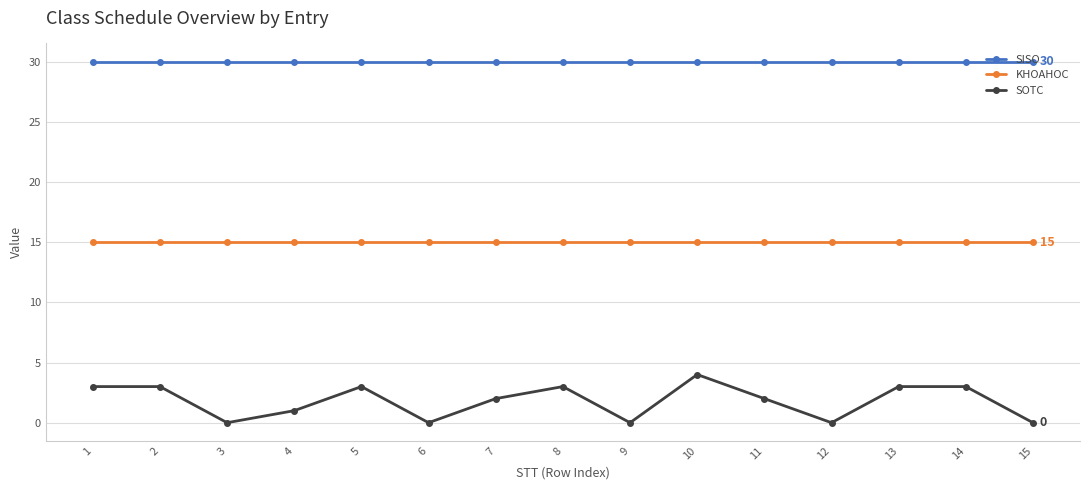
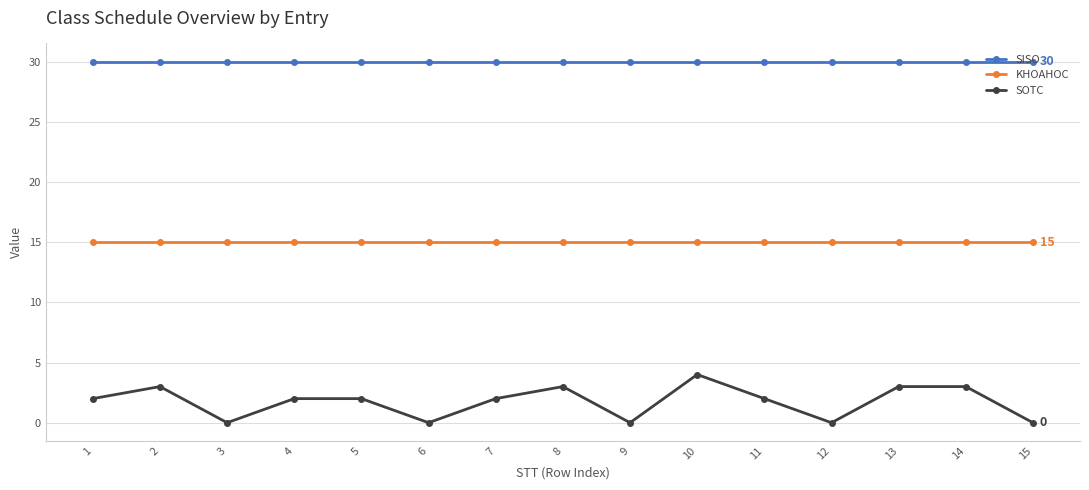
  {
    "SISO": {
      "15": 30
    },
    "KHOAHOC": {
      "15": 15
    },
    "SOTC": {
-     "1": 3,
+     "1": 2,
      "2": 3,
      "3": 0,
-     "4": 1,
-     "5": 3,
+     "4": 2,
+     "5": 2,
      "6": 0,
      "7": 2,
      "8": 3,
      "9": 0,
      "10": 4,
      "11": 2,
      "12": 0,
      "13": 3,
      "14": 3
    }
  }
